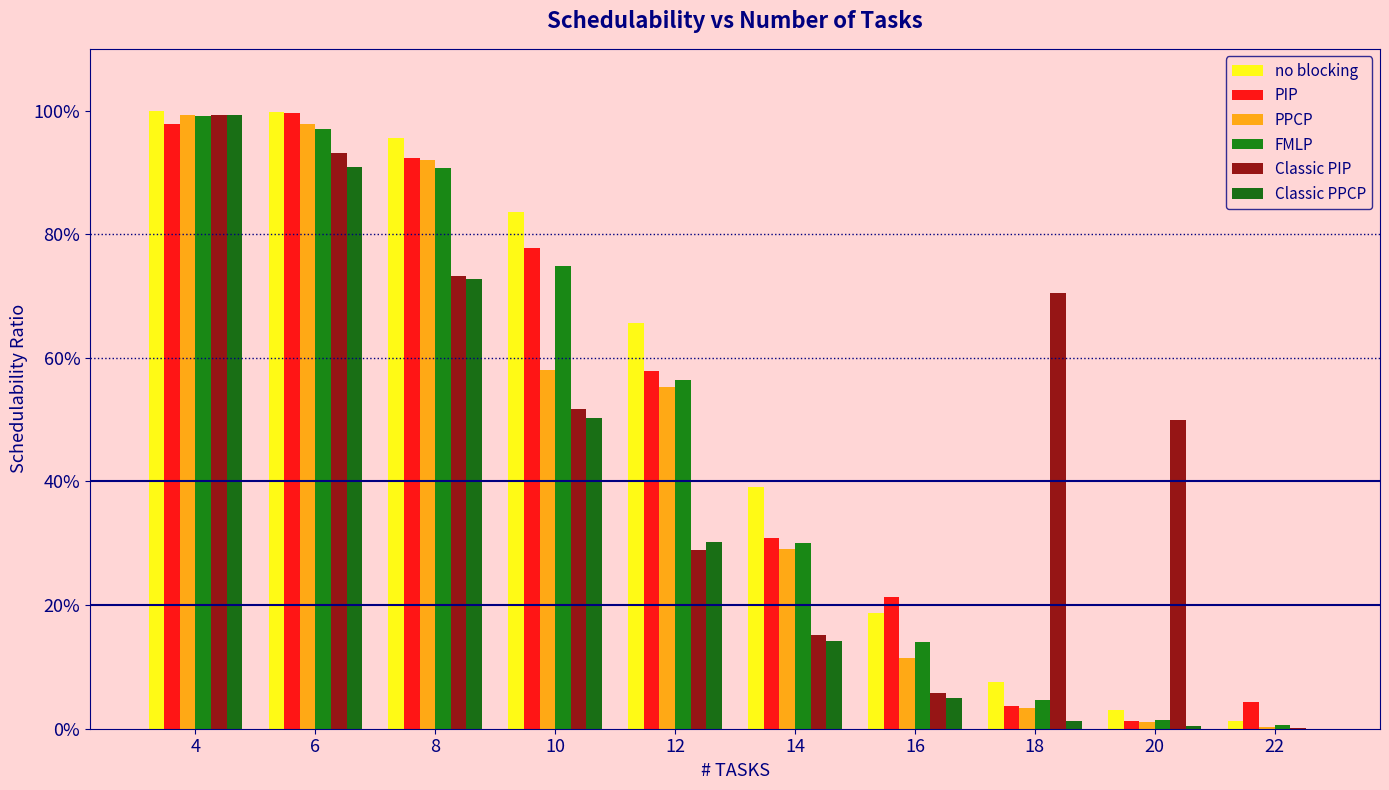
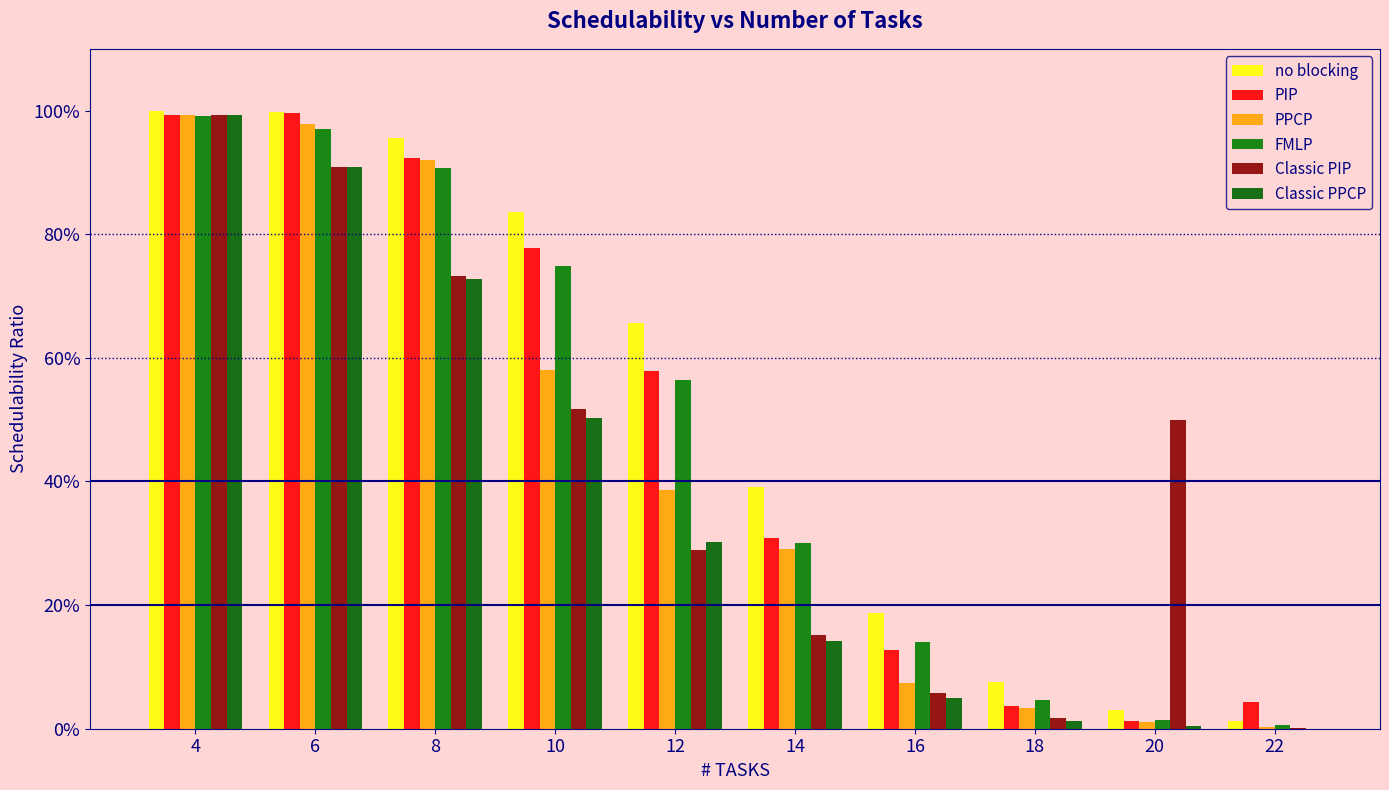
  {
    "no blocking": {
      "4": "100%",
      "6": "100%",
      "8": "96%",
      "10": "84%",
      "12": "66%",
      "14": "39%",
      "16": "19%",
      "18": "7%",
      "20": "3%",
      "22": "1%"
    },
    "PIP": {
-     "4": "98%",
+     "4": "99%",
      "6": "100%",
      "8": "92%",
      "10": "78%",
      "12": "58%",
      "14": "31%",
-     "16": "21%",
+     "16": "13%",
      "18": "4%",
      "20": "1%",
      "22": "4%"
    },
    "PPCP": {
      "4": "99%",
      "6": "98%",
      "8": "92%",
      "10": "58%",
-     "12": "55%",
+     "12": "39%",
      "14": "29%",
-     "16": "11%",
+     "16": "7%",
      "18": "3%",
      "20": "1%"
    },
    "Classic PIP": {
      "4": "99%",
-     "6": "93%",
+     "6": "91%",
      "8": "73%",
      "10": "52%",
      "12": "29%",
      "14": "15%",
      "16": "6%",
-     "18": "70%",
+     "18": "2%",
      "20": "50%"
    }
  }
